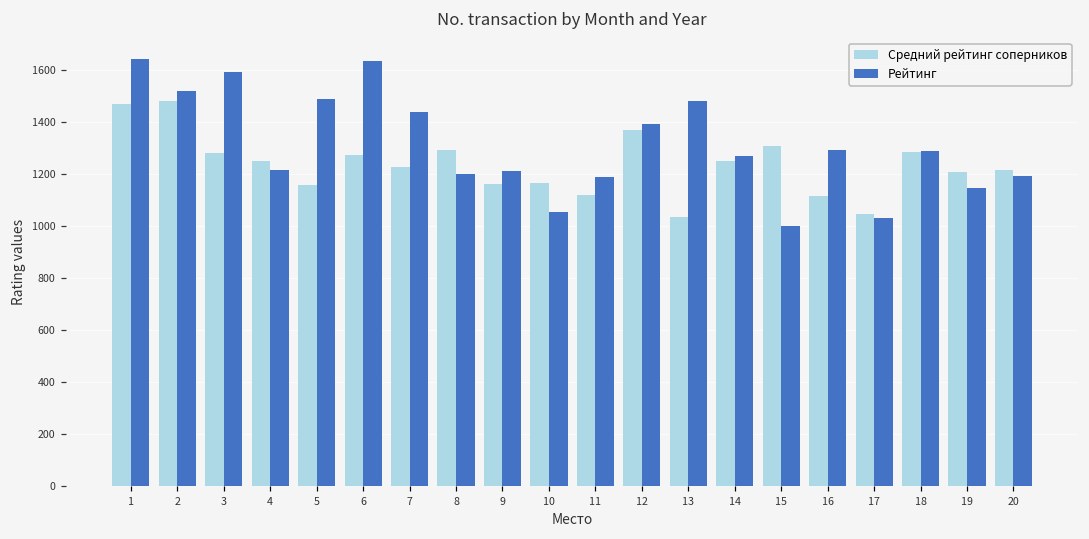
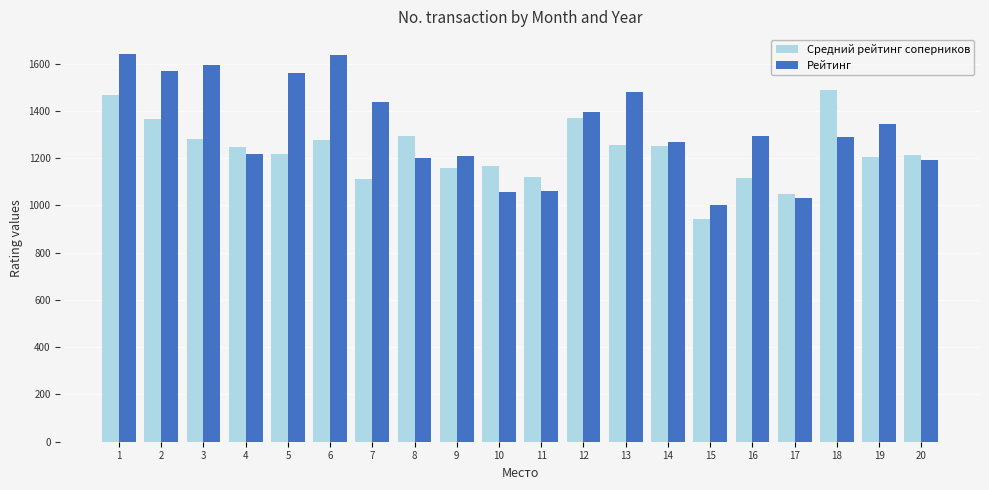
  {
    "Средний рейтинг соперников": {
      "1": 1470,
-     "2": 1480,
+     "2": 1370,
      "3": 1280,
      "4": 1250,
-     "5": 1160,
+     "5": 1220,
      "6": 1280,
-     "7": 1230,
+     "7": 1110,
      "8": 1290,
      "9": 1160,
      "10": 1170,
      "11": 1120,
      "12": 1370,
-     "13": 1040,
+     "13": 1260,
      "14": 1250,
-     "15": 1310,
+     "15": 940,
      "16": 1120,
      "17": 1050,
-     "18": 1290,
+     "18": 1490,
      "19": 1210,
      "20": 1210
    },
    "Рейтинг": {
      "1": 1640,
-     "2": 1520,
+     "2": 1570,
      "3": 1590,
      "4": 1220,
-     "5": 1490,
+     "5": 1560,
      "6": 1640,
      "7": 1440,
      "8": 1200,
      "9": 1210,
      "10": 1060,
-     "11": 1190,
+     "11": 1060,
      "12": 1390,
      "13": 1480,
      "14": 1270,
      "15": 1000,
      "16": 1290,
      "17": 1030,
      "18": 1290,
-     "19": 1150,
+     "19": 1350,
      "20": 1190
    }
  }
